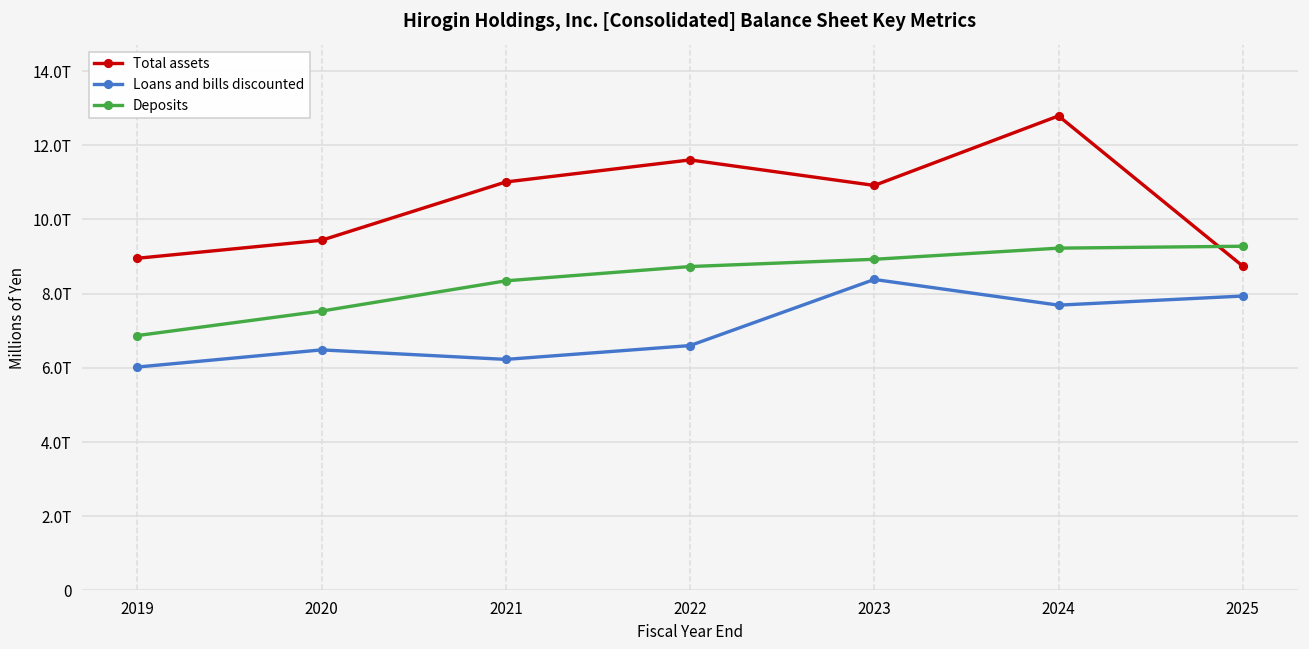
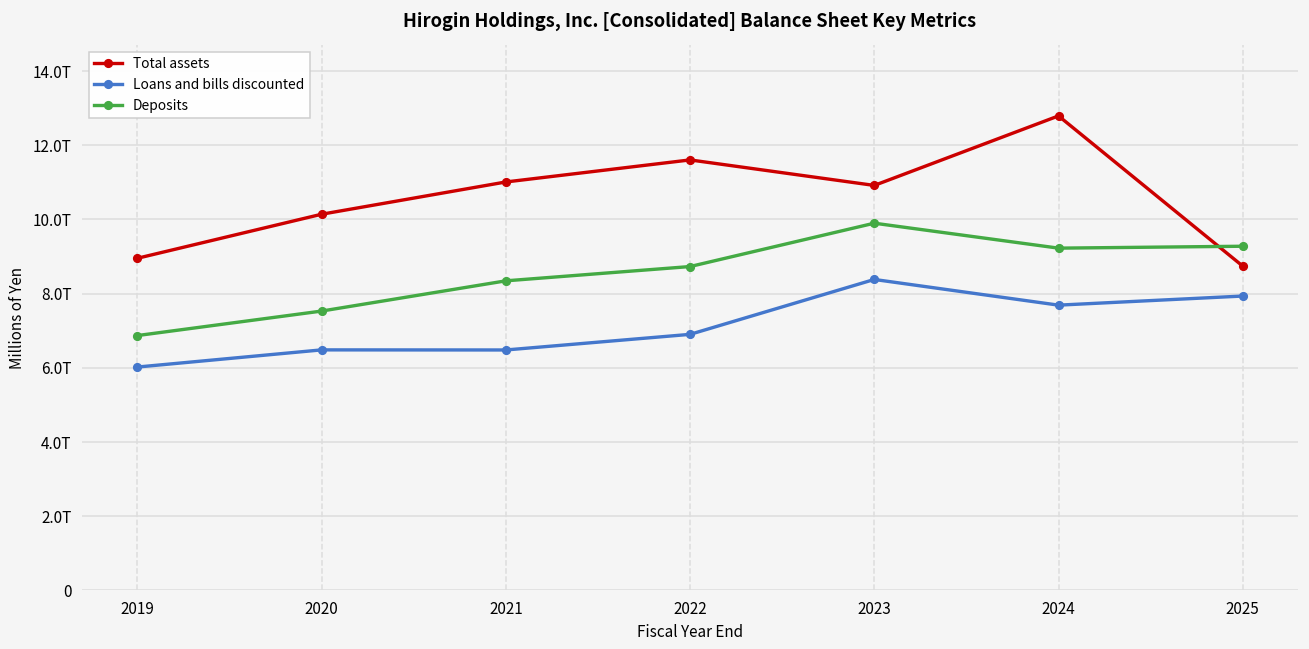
  {
    "Total assets": {
      "2019": "9.0T",
-     "2020": "9.4T",
+     "2020": "10.1T",
      "2021": "11.0T",
      "2022": "11.6T",
      "2023": "10.9T",
      "2024": "12.8T",
      "2025": "8.7T"
    },
    "Loans and bills discounted": {
      "2019": "6.0T",
      "2020": "6.5T",
-     "2021": "6.2T",
-     "2022": "6.6T",
+     "2021": "6.5T",
+     "2022": "6.9T",
      "2023": "8.4T",
      "2024": "7.7T",
      "2025": "7.9T"
    },
    "Deposits": {
      "2019": "6.9T",
      "2020": "7.5T",
      "2021": "8.3T",
      "2022": "8.7T",
-     "2023": "8.9T",
+     "2023": "9.9T",
      "2024": "9.2T",
      "2025": "9.3T"
    }
  }
